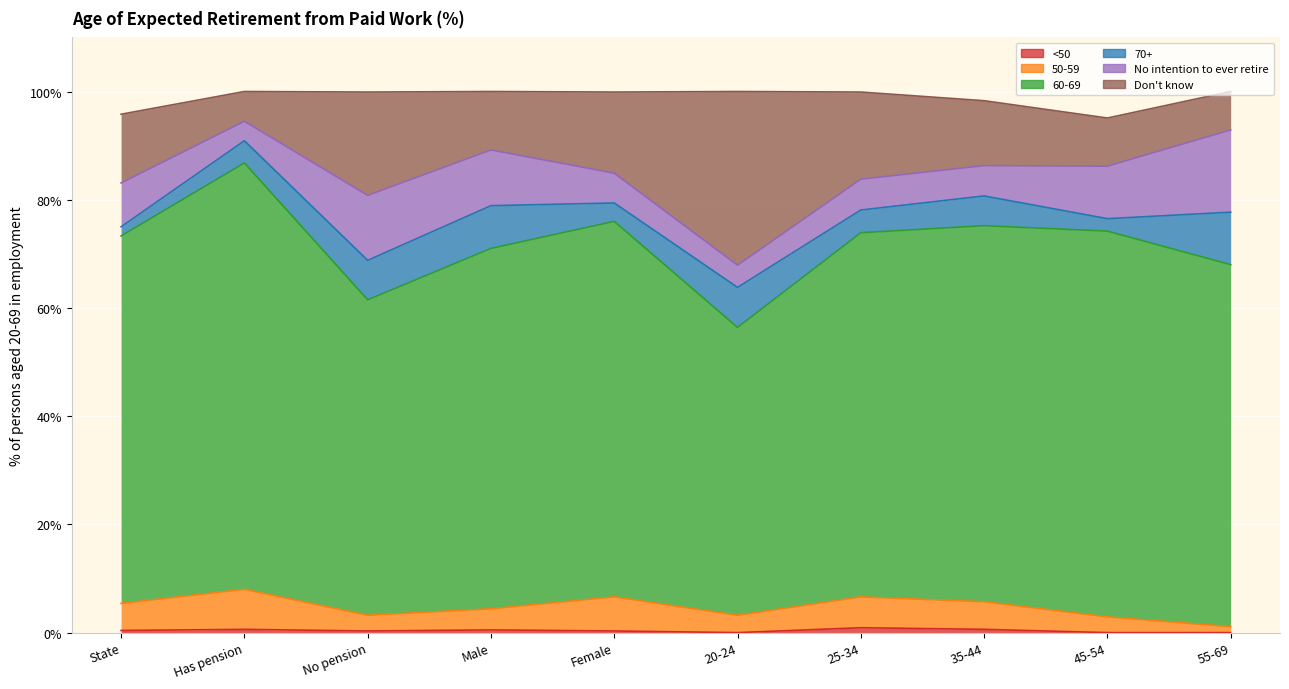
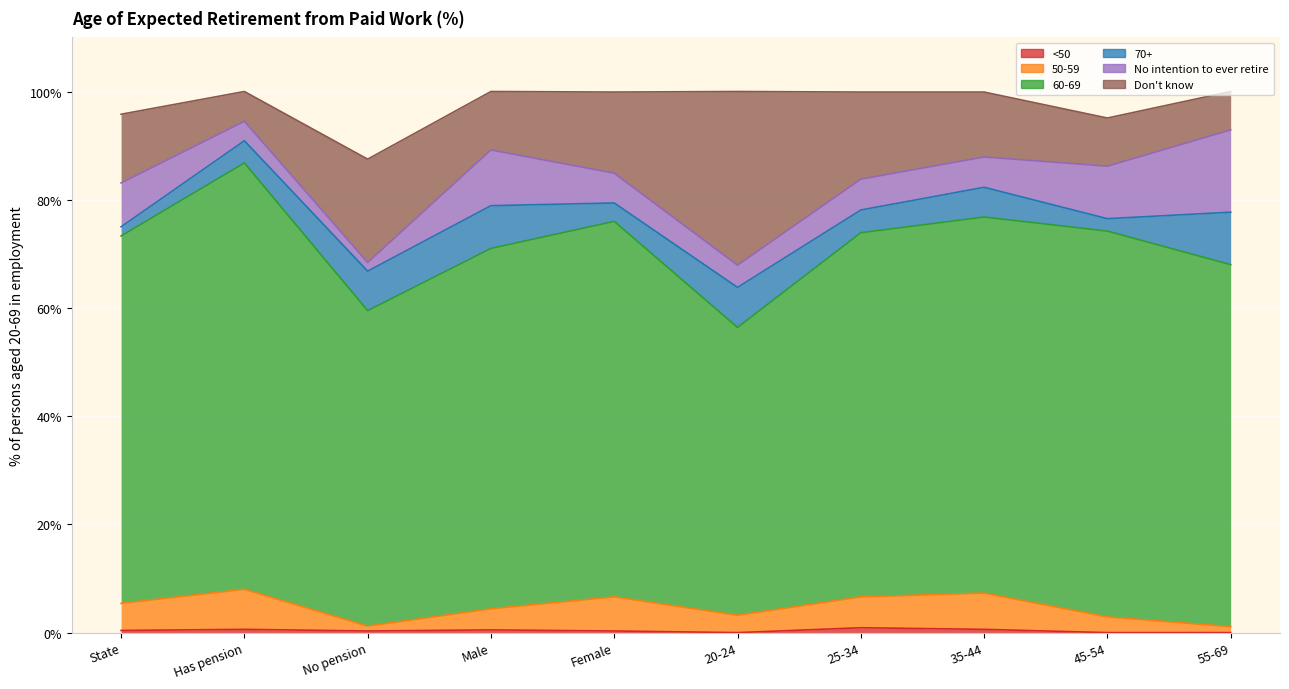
  {
    "<50": {
      "State": "0%",
      "Has pension": "1%",
      "No pension": "0%",
      "Male": "1%",
      "Female": "0%",
      "20-24": "0%",
      "25-34": "1%",
      "35-44": "1%",
      "45-54": "0%",
      "55-69": "0%"
    },
    "50-59": {
      "State": "5%",
      "Has pension": "7%",
-     "No pension": "3%",
+     "No pension": "1%",
      "Male": "4%",
      "Female": "6%",
      "20-24": "3%",
      "25-34": "6%",
-     "35-44": "5%",
+     "35-44": "7%",
      "45-54": "3%",
      "55-69": "1%"
    },
    "60-69": {
      "State": "68%",
      "Has pension": "79%",
      "No pension": "58%",
      "Male": "67%",
      "Female": "69%",
      "20-24": "53%",
      "25-34": "67%",
      "35-44": "70%",
      "45-54": "71%",
      "55-69": "67%"
    },
    "70+": {
      "State": "2%",
      "Has pension": "4%",
      "No pension": "7%",
      "Male": "8%",
      "Female": "3%",
      "20-24": "7%",
      "25-34": "4%",
      "35-44": "6%",
      "45-54": "2%",
      "55-69": "10%"
    },
    "No intention to ever retire": {
      "State": "8%",
      "Has pension": "4%",
-     "No pension": "12%",
+     "No pension": "2%",
      "Male": "10%",
      "Female": "6%",
      "20-24": "4%",
      "25-34": "6%",
      "35-44": "6%",
      "45-54": "10%",
      "55-69": "15%"
    },
    "Don't know": {
      "State": "13%",
      "Has pension": "6%",
      "No pension": "19%",
      "Male": "11%",
      "Female": "15%",
      "20-24": "32%",
      "25-34": "16%",
      "35-44": "12%",
      "45-54": "9%"
    }
  }
